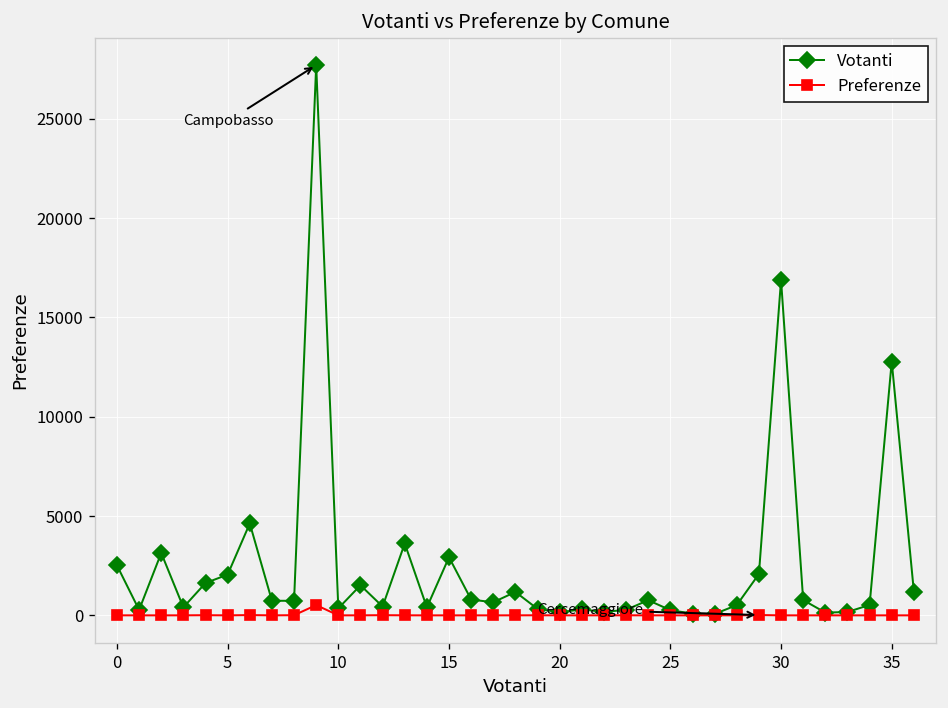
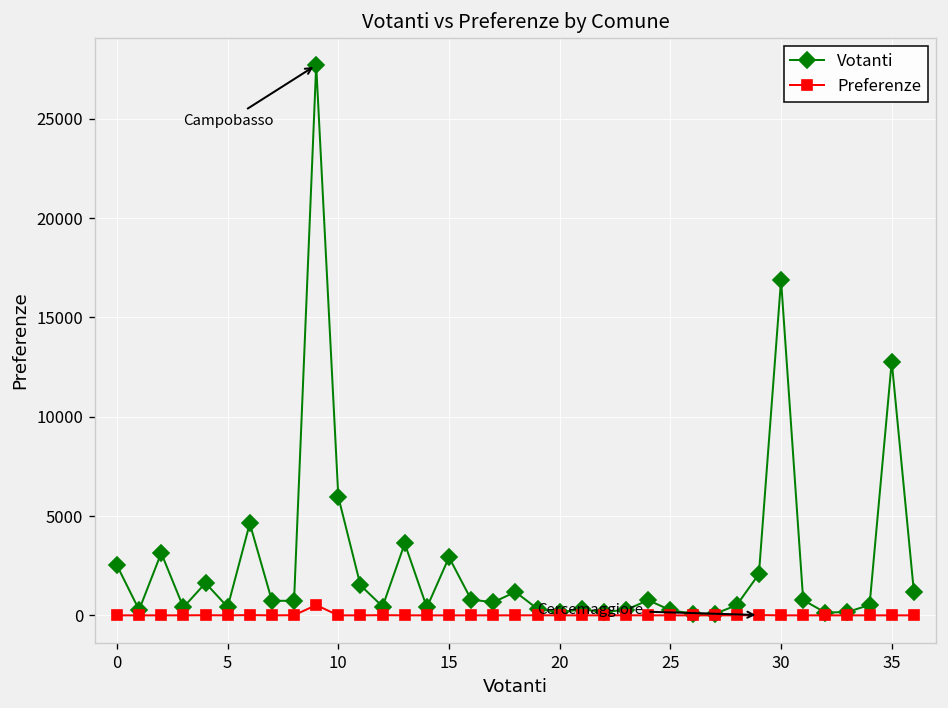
  {
    "Votanti": {
      "0": 2500,
-     "5": 2100,
-     "10": 400,
+     "5": 400,
+     "10": 6000,
      "15": 2900,
      "20": 200,
      "25": 300,
      "30": 16900,
      "35": 12800
    },
    "Preferenze": {
      "0": 0,
      "5": 0,
      "10": 0,
      "15": 0,
      "20": 0,
      "25": 0,
      "30": 0,
      "35": 0
    }
  }
